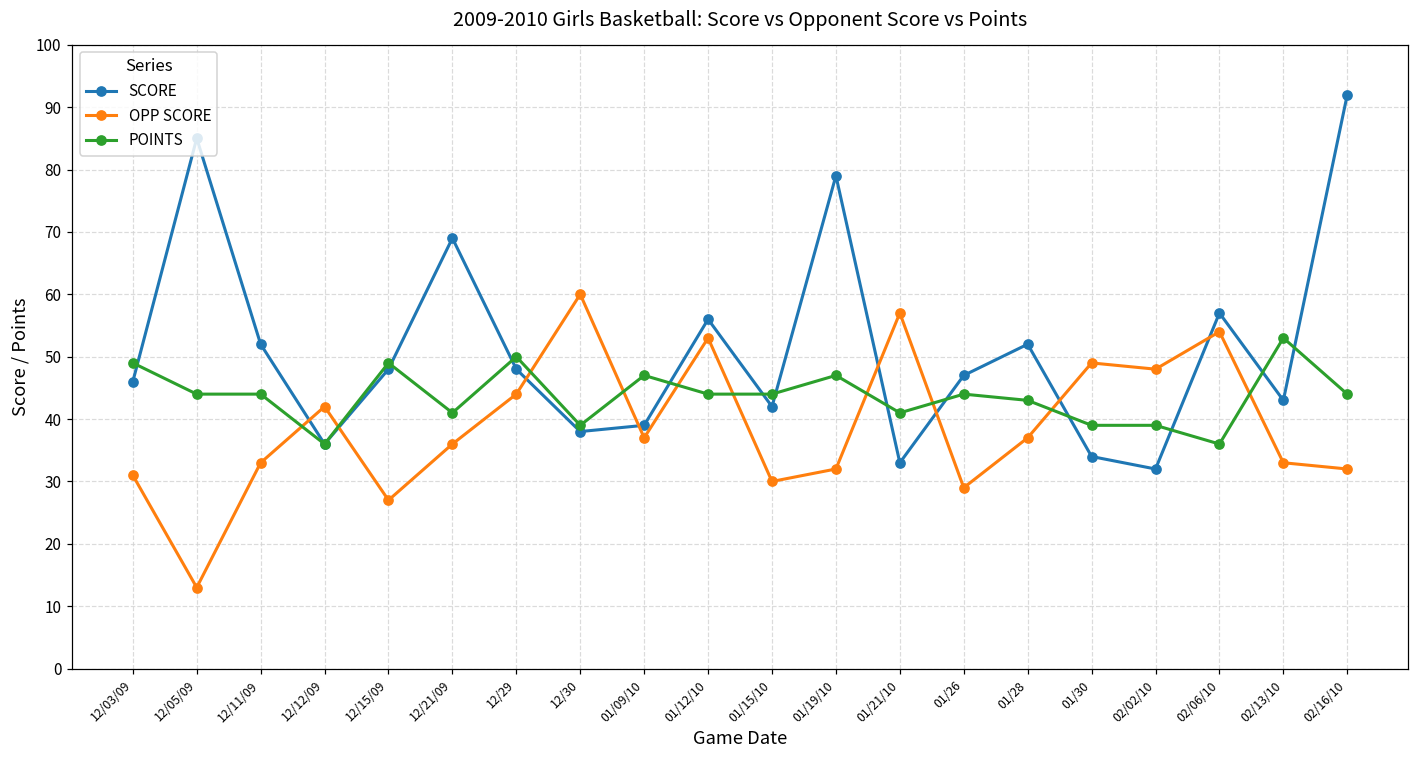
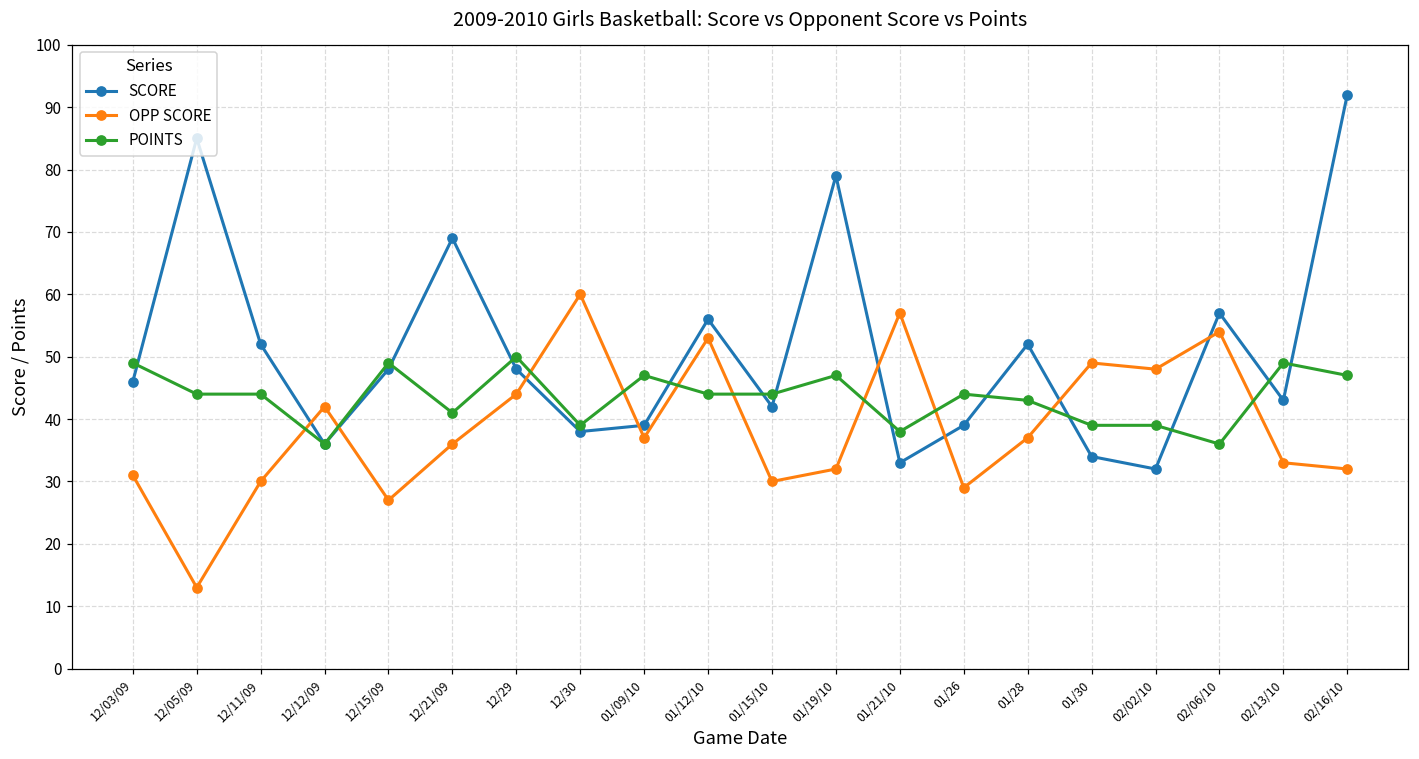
  {
    "SCORE": {
      "12/03/09": 46,
      "12/11/09": 52,
      "12/15/09": 48,
      "12/21/09": 69,
      "12/29": 48,
      "12/30": 38,
      "01/09/10": 39,
      "01/12/10": 56,
      "01/15/10": 42,
      "01/19/10": 79,
      "01/21/10": 33,
-     "01/26": 47,
+     "01/26": 39,
      "01/28": 52,
      "01/30": 34,
      "02/02/10": 32,
      "02/06/10": 57,
      "02/13/10": 43,
      "02/16/10": 92
    },
    "OPP SCORE": {
      "12/03/09": 31,
      "12/05/09": 13,
-     "12/11/09": 33,
+     "12/11/09": 30,
      "12/12/09": 42,
      "12/15/09": 27,
      "12/21/09": 36,
      "12/29": 44,
      "12/30": 60,
      "01/09/10": 37,
      "01/12/10": 53,
      "01/15/10": 30,
      "01/19/10": 32,
      "01/21/10": 57,
      "01/26": 29,
      "01/28": 37,
      "01/30": 49,
      "02/02/10": 48,
      "02/06/10": 54,
      "02/13/10": 33,
      "02/16/10": 32
    },
    "POINTS": {
      "12/03/09": 49,
      "12/05/09": 44,
      "12/11/09": 44,
      "12/15/09": 49,
      "12/21/09": 41,
      "12/29": 50,
      "12/30": 39,
      "01/09/10": 47,
      "01/12/10": 44,
      "01/15/10": 44,
      "01/19/10": 47,
-     "01/21/10": 41,
+     "01/21/10": 38,
      "01/26": 44,
      "01/28": 43,
      "01/30": 39,
      "02/02/10": 39,
      "02/06/10": 36,
-     "02/13/10": 53,
-     "02/16/10": 44
+     "02/13/10": 49,
+     "02/16/10": 47
    }
  }
